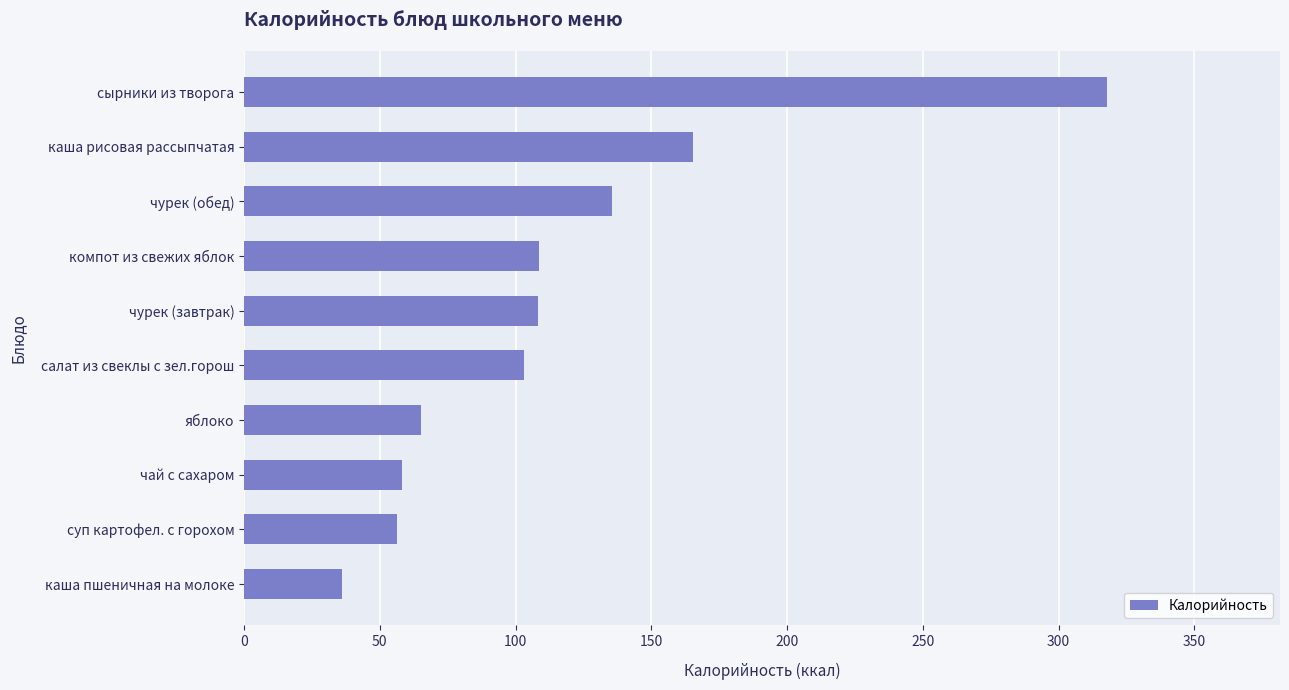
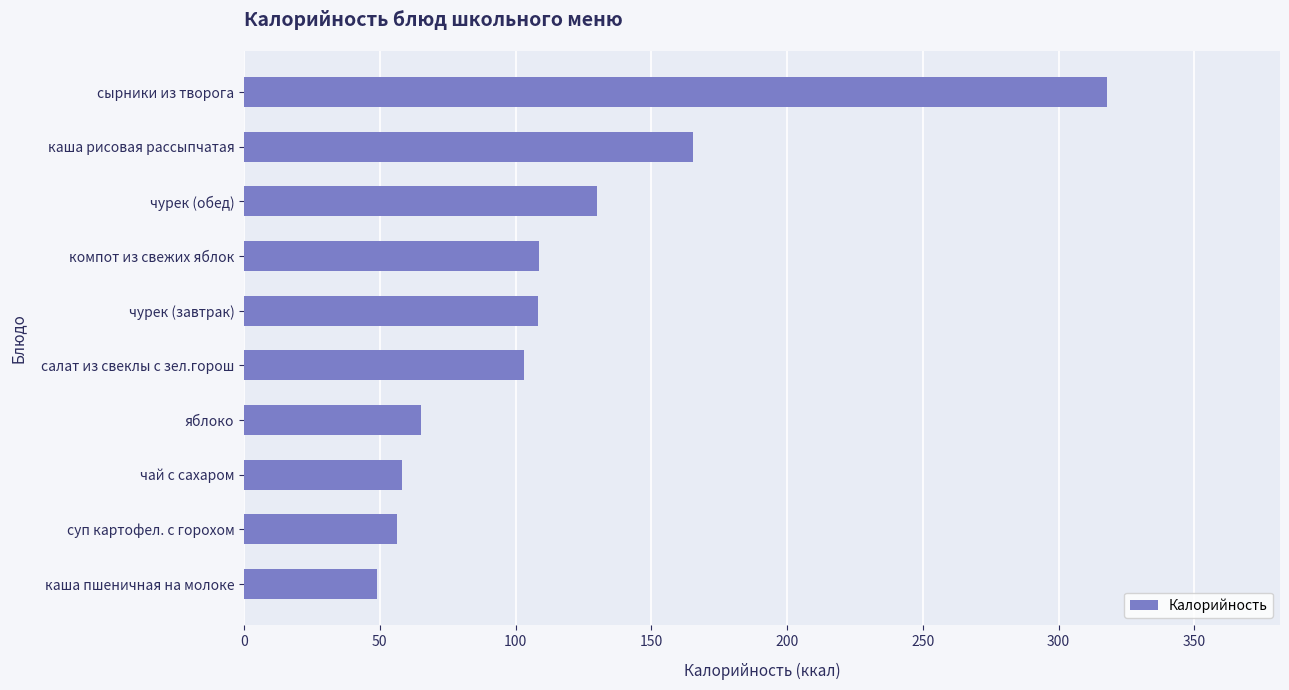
  {
    "сырники из творога": 318,
    "каша рисовая рассыпчатая": 165,
-   "чурек (обед)": 135,
+   "чурек (обед)": 130,
    "компот из свежих яблок": 109,
    "чурек (завтрак)": 108,
    "салат из свеклы с зел.горош": 103,
    "яблоко": 65,
    "чай с сахаром": 58,
    "суп картофел. с горохом": 56,
-   "каша пшеничная на молоке": 36
+   "каша пшеничная на молоке": 49
  }
